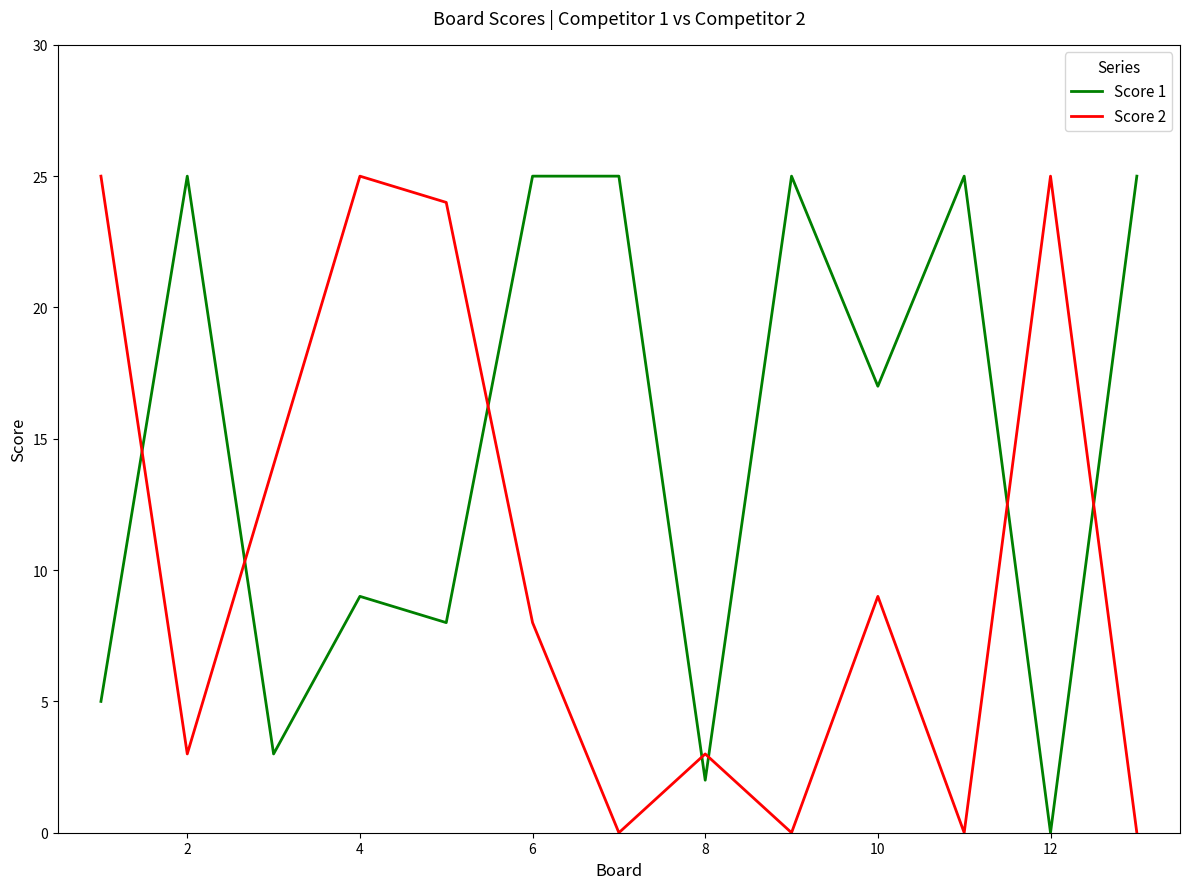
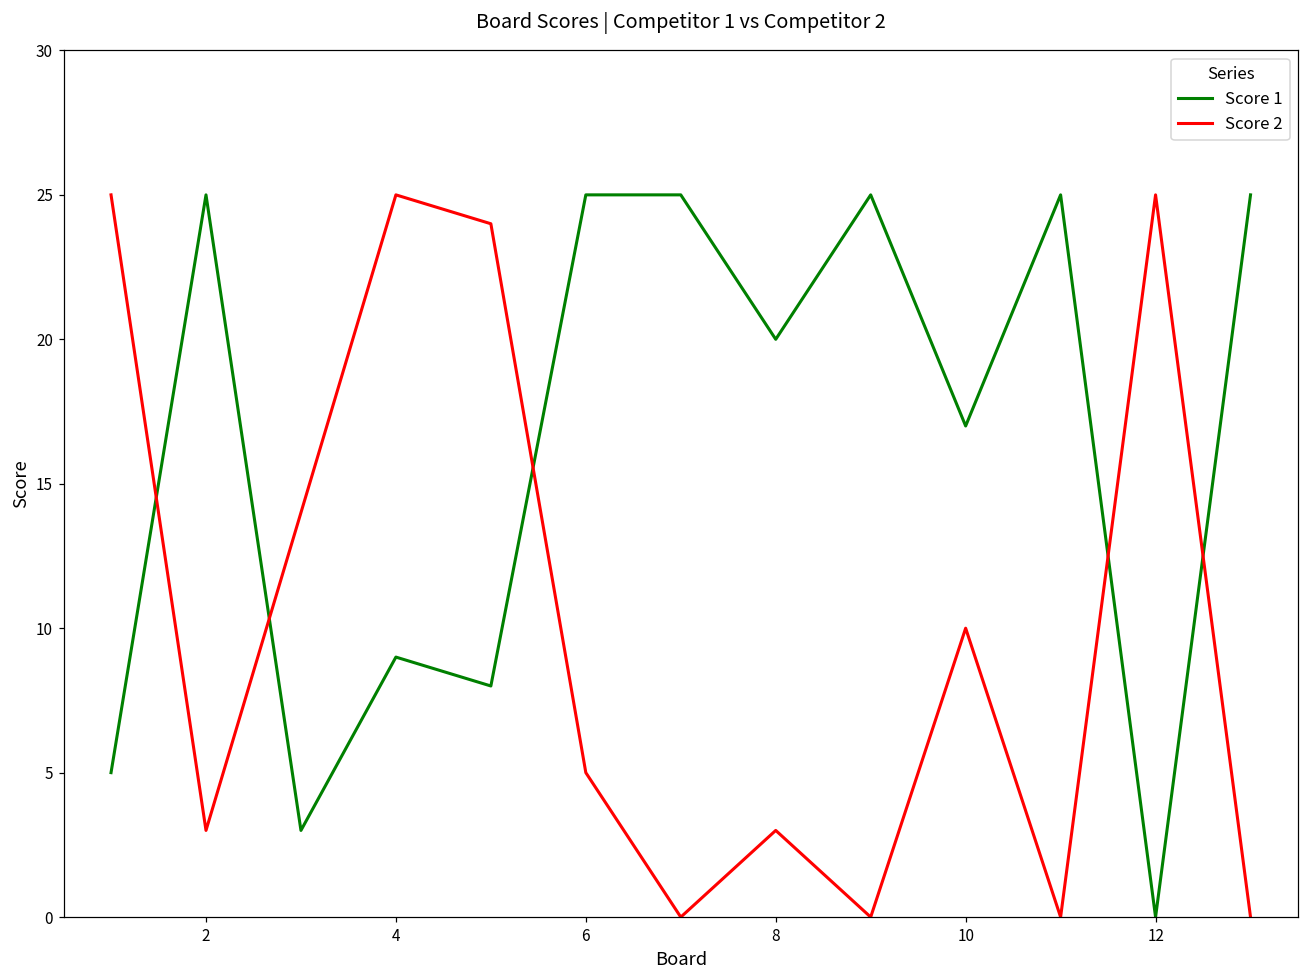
  {
    "Score 1": {
      "2": 25,
      "4": 9,
      "6": 25,
-     "8": 2,
+     "8": 20,
      "10": 17,
      "12": 0
    },
    "Score 2": {
      "2": 3,
      "4": 25,
-     "6": 8,
+     "6": 5,
      "8": 3,
-     "10": 9,
+     "10": 10,
      "12": 25
    }
  }
